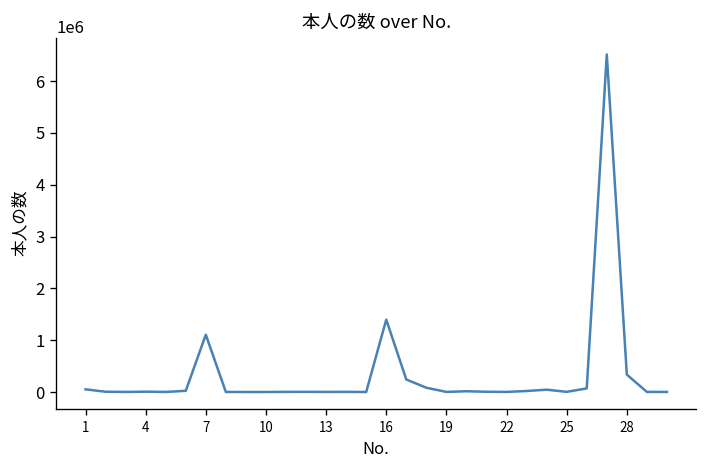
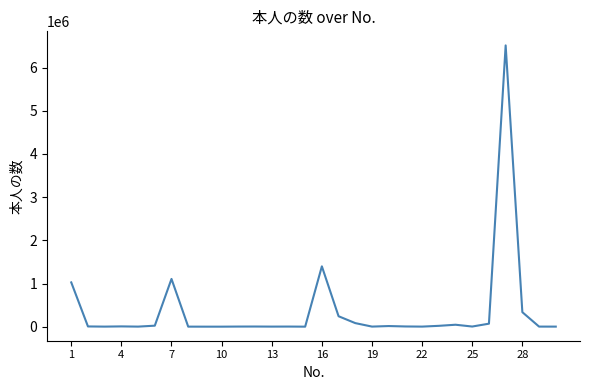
  {
-   "1": 100000,
+   "1": 1000000,
    "4": 0,
    "7": 1100000,
    "10": 0,
    "13": 0,
    "16": 1400000,
    "19": 0,
    "22": 0,
    "25": 0,
    "28": 300000
  }
